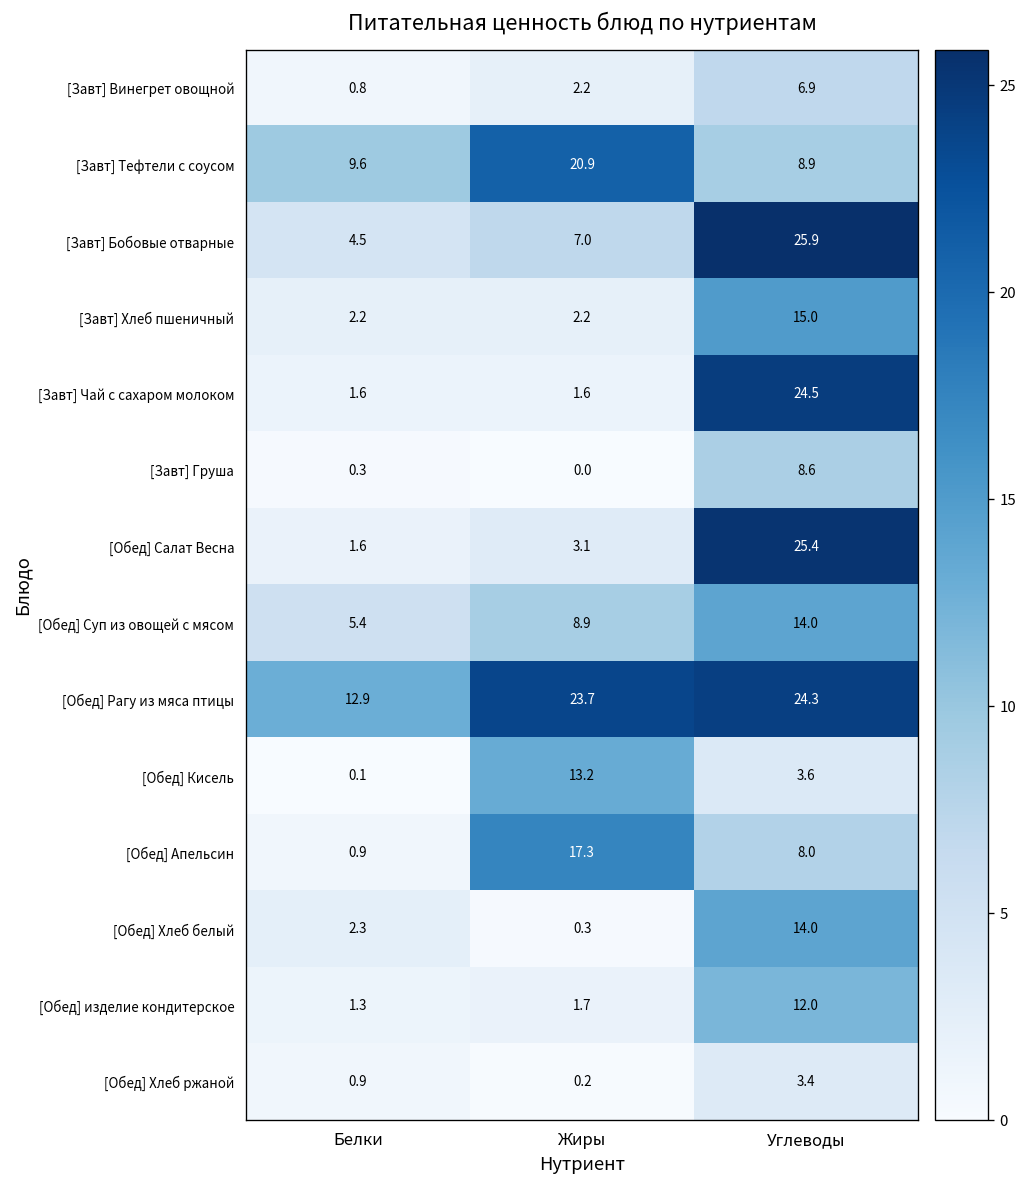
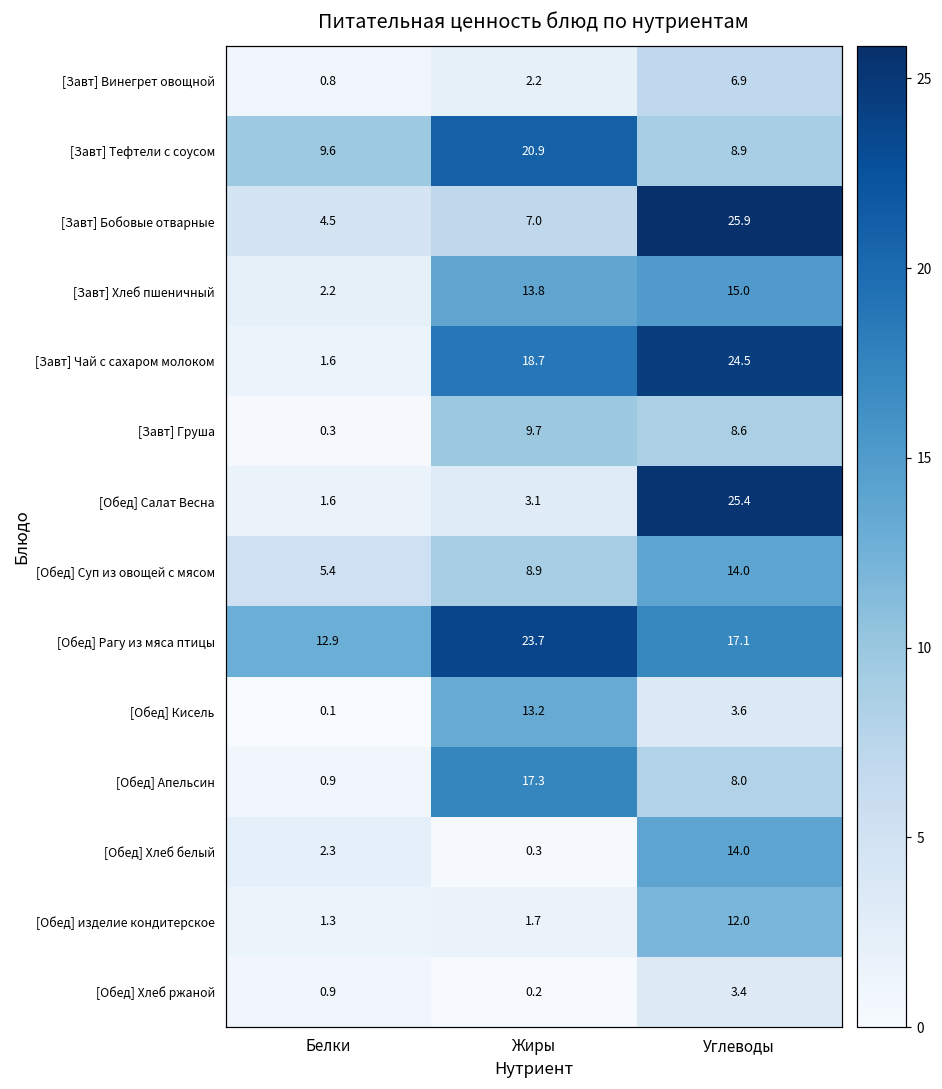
  {
    "[Завт] Винегрет овощной": {
      "Белки": 0.8,
      "Жиры": 2.2,
      "Углеводы": 6.9
    },
    "[Завт] Тефтели с соусом": {
      "Белки": 9.6,
      "Жиры": 20.9,
      "Углеводы": 8.9
    },
    "[Завт] Бобовые отварные": {
      "Белки": 4.5,
      "Жиры": 7.0,
      "Углеводы": 25.9
    },
    "[Завт] Хлеб пшеничный": {
      "Белки": 2.2,
-     "Жиры": 2.2,
+     "Жиры": 13.8,
      "Углеводы": 15.0
    },
    "[Завт] Чай с сахаром молоком": {
      "Белки": 1.6,
-     "Жиры": 1.6,
+     "Жиры": 18.7,
      "Углеводы": 24.5
    },
    "[Завт] Груша": {
      "Белки": 0.3,
-     "Жиры": 0.0,
+     "Жиры": 9.7,
      "Углеводы": 8.6
    },
    "[Обед] Салат Весна": {
      "Белки": 1.6,
      "Жиры": 3.1,
      "Углеводы": 25.4
    },
    "[Обед] Суп из овощей с мясом": {
      "Белки": 5.4,
      "Жиры": 8.9,
      "Углеводы": 14.0
    },
    "[Обед] Рагу из мяса птицы": {
      "Белки": 12.9,
      "Жиры": 23.7,
-     "Углеводы": 24.3
+     "Углеводы": 17.1
    },
    "[Обед] Кисель": {
      "Белки": 0.1,
      "Жиры": 13.2,
      "Углеводы": 3.6
    },
    "[Обед] Апельсин": {
      "Белки": 0.9,
      "Жиры": 17.3,
      "Углеводы": 8.0
    },
    "[Обед] Хлеб белый": {
      "Белки": 2.3,
      "Жиры": 0.3,
      "Углеводы": 14.0
    },
    "[Обед] изделие кондитерское": {
      "Белки": 1.3,
      "Жиры": 1.7,
      "Углеводы": 12.0
    },
    "[Обед] Хлеб ржаной": {
      "Белки": 0.9,
      "Жиры": 0.2,
      "Углеводы": 3.4
    }
  }
